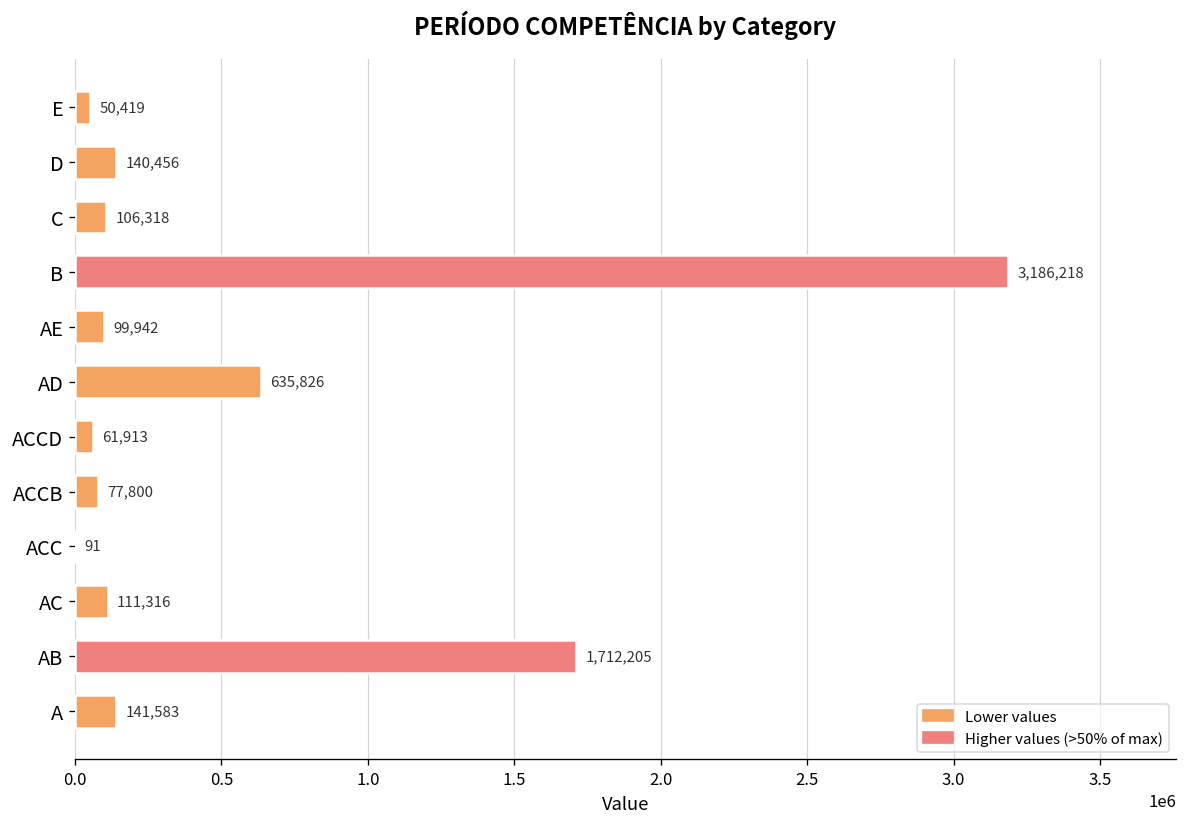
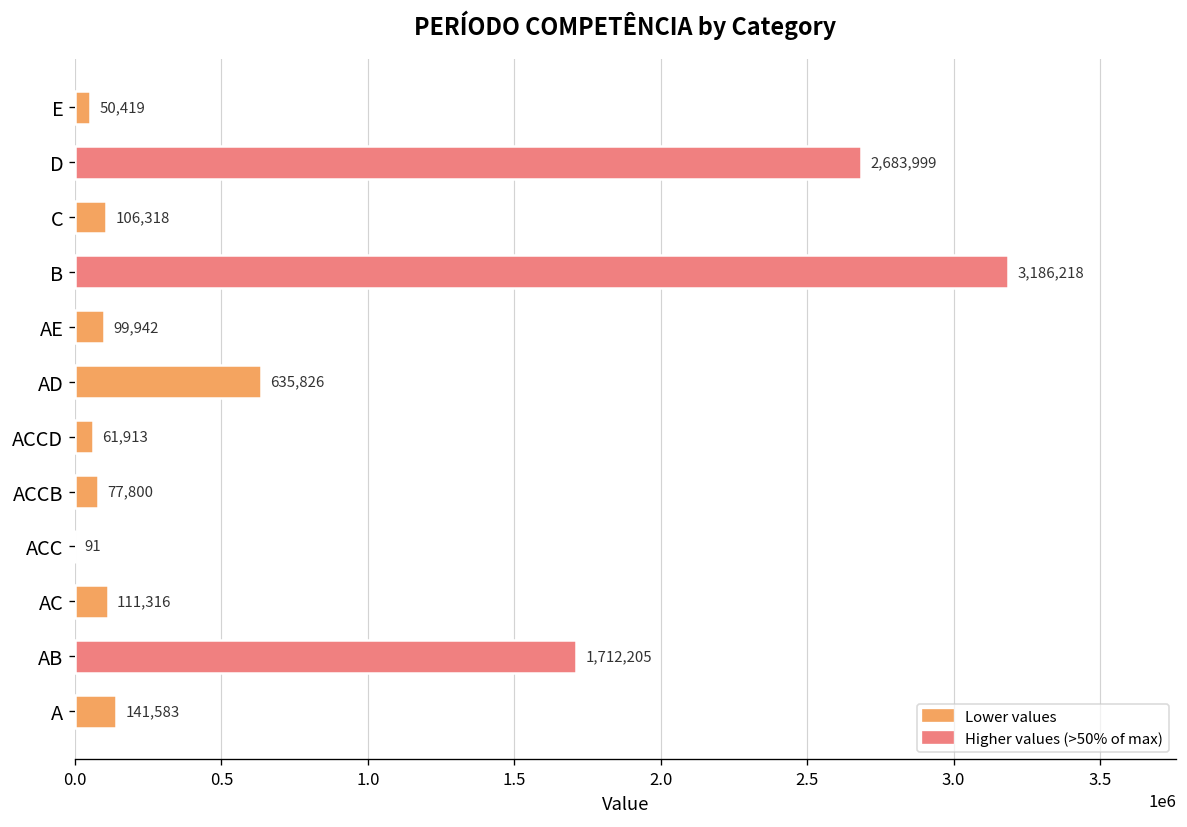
  {
    "E": "50,419",
-   "D": "140,456",
+   "D": "2,683,999",
    "C": "106,318",
    "B": "3,186,218",
    "AE": "99,942",
    "AD": "635,826",
    "ACCD": "61,913",
    "ACCB": "77,800",
    "ACC": "91",
    "AC": "111,316",
    "AB": "1,712,205",
    "A": "141,583"
  }
